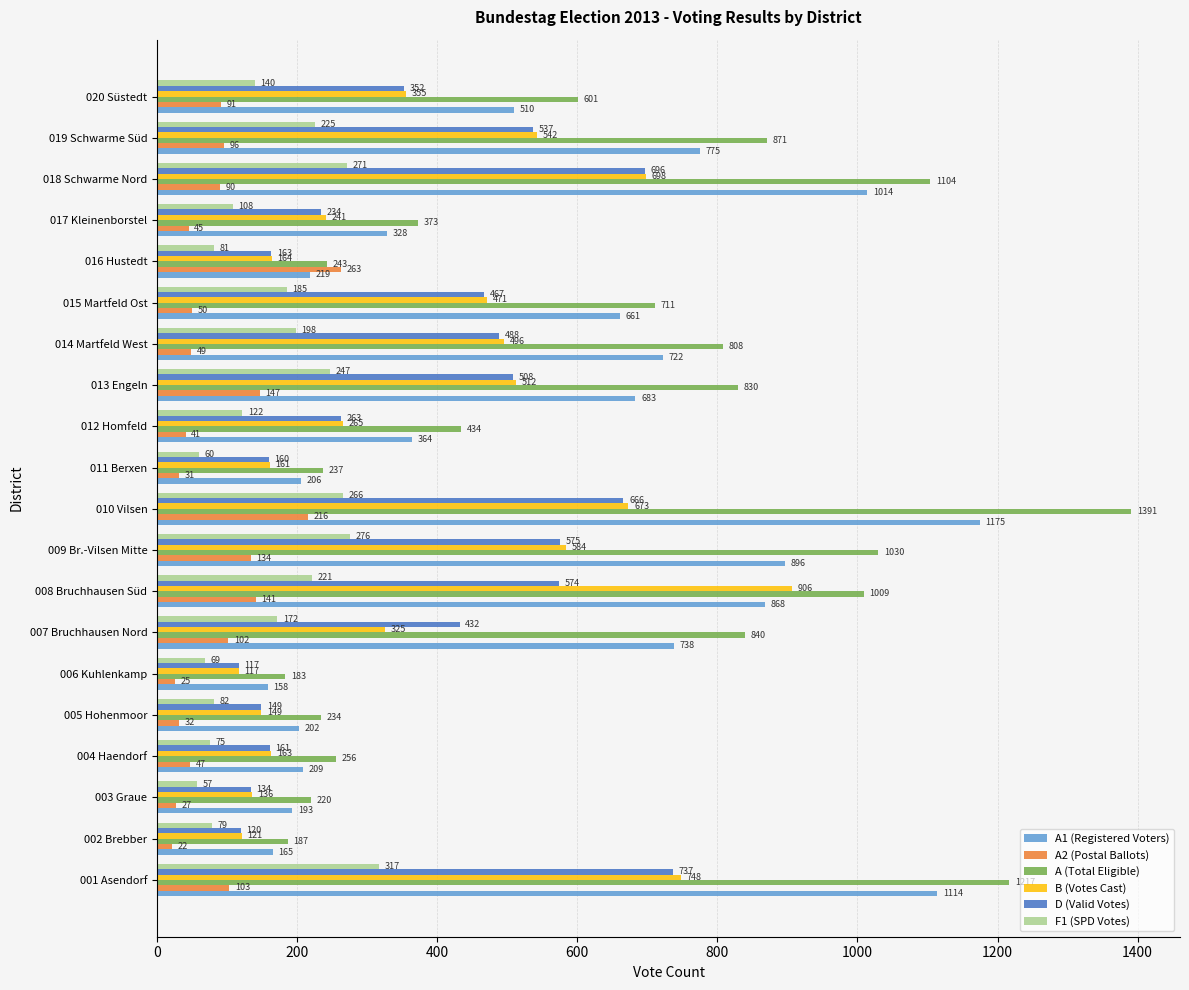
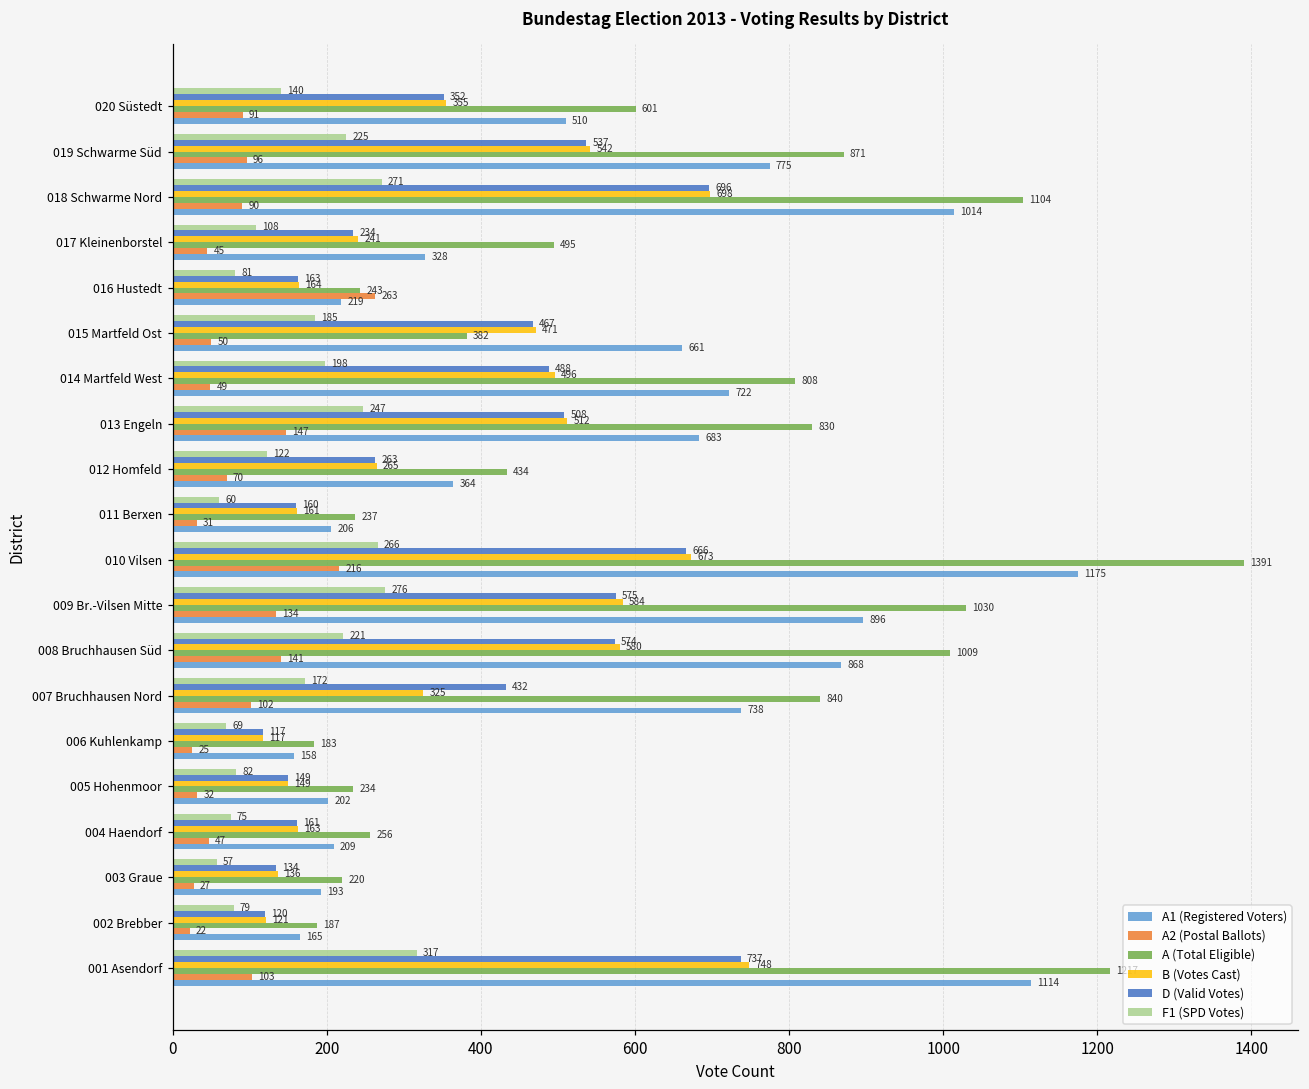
  {
    "A2 (Postal Ballots)": {
      "020 Süstedt": 91,
      "019 Schwarme Süd": 96,
      "018 Schwarme Nord": 90,
      "017 Kleinenborstel": 45,
      "016 Hustedt": 263,
      "015 Martfeld Ost": 50,
      "014 Martfeld West": 49,
      "013 Engeln": 147,
-     "012 Homfeld": 41,
+     "012 Homfeld": 70,
      "011 Berxen": 31,
      "010 Vilsen": 216,
      "009 Br.-Vilsen Mitte": 134,
      "008 Bruchhausen Süd": 141,
      "007 Bruchhausen Nord": 102,
      "006 Kuhlenkamp": 25,
      "005 Hohenmoor": 32,
      "004 Haendorf": 47,
      "003 Graue": 27,
      "002 Brebber": 22,
      "001 Asendorf": 103
    },
    "A (Total Eligible)": {
      "020 Süstedt": 601,
      "019 Schwarme Süd": 871,
      "018 Schwarme Nord": 1104,
-     "017 Kleinenborstel": 373,
+     "017 Kleinenborstel": 495,
      "016 Hustedt": 243,
-     "015 Martfeld Ost": 711,
+     "015 Martfeld Ost": 382,
      "014 Martfeld West": 808,
      "013 Engeln": 830,
      "012 Homfeld": 434,
      "011 Berxen": 237,
      "010 Vilsen": 1391,
      "009 Br.-Vilsen Mitte": 1030,
      "008 Bruchhausen Süd": 1009,
      "007 Bruchhausen Nord": 840,
      "006 Kuhlenkamp": 183,
      "005 Hohenmoor": 234,
      "004 Haendorf": 256,
      "003 Graue": 220,
      "002 Brebber": 187
    },
    "B (Votes Cast)": {
-     "008 Bruchhausen Süd": 906,
+     "008 Bruchhausen Süd": 580,
      "007 Bruchhausen Nord": 325
    },
    "F1 (SPD Votes)": {
      "020 Süstedt": 140,
      "019 Schwarme Süd": 225,
      "018 Schwarme Nord": 271,
      "017 Kleinenborstel": 108,
      "016 Hustedt": 81,
      "015 Martfeld Ost": 185,
      "014 Martfeld West": 198,
      "013 Engeln": 247,
      "012 Homfeld": 122,
      "011 Berxen": 60,
      "010 Vilsen": 266,
      "009 Br.-Vilsen Mitte": 276,
      "008 Bruchhausen Süd": 221,
      "007 Bruchhausen Nord": 172,
      "006 Kuhlenkamp": 69,
      "005 Hohenmoor": 82,
      "004 Haendorf": 75,
      "003 Graue": 57,
      "002 Brebber": 79,
      "001 Asendorf": 317
    }
  }
